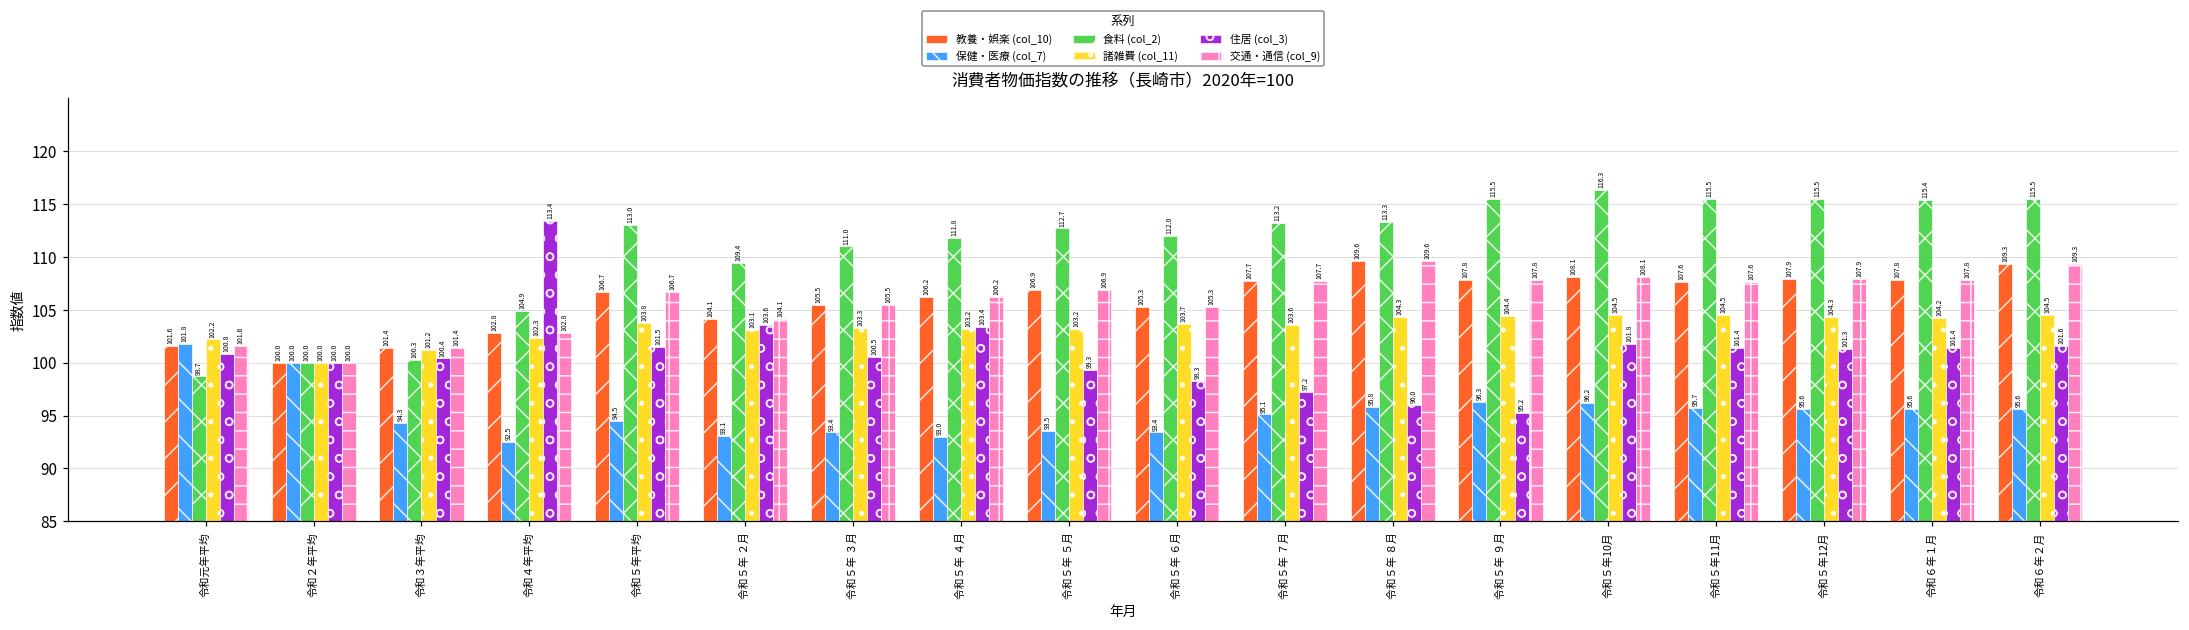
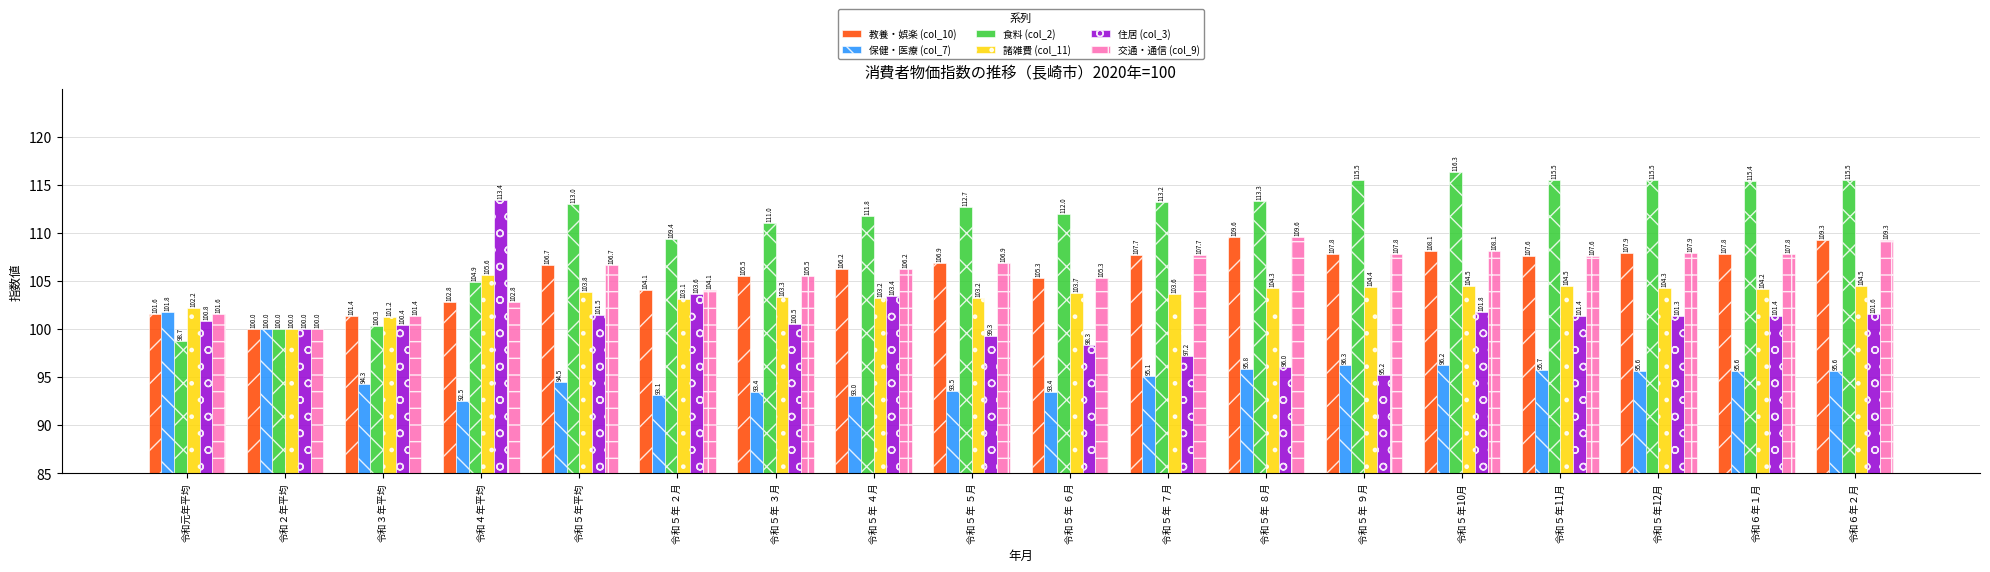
  {
    "教養・娯楽 (col_10)": {
      "令和元年平均": 101.6,
      "令和２年平均": 100.0,
      "令和３年平均": 101.4,
      "令和４年平均": 102.8,
      "令和５年平均": 106.7,
      "令和５年 ２月": 104.1,
      "令和５年 ３月": 105.5,
      "令和５年 ４月": 106.2,
      "令和５年 ５月": 106.9,
      "令和５年 ６月": 105.3,
      "令和５年 ７月": 107.7,
      "令和５年 ８月": 109.6,
      "令和５年 ９月": 107.8,
      "令和５年10月": 108.1,
      "令和５年11月": 107.6,
      "令和５年12月": 107.9,
      "令和６年１月": 107.8,
      "令和６年２月": 109.3
    },
    "保健・医療 (col_7)": {
      "令和元年平均": 101.8,
      "令和２年平均": 100.0,
      "令和３年平均": 94.3,
      "令和４年平均": 92.5,
      "令和５年平均": 94.5,
      "令和５年 ２月": 93.1,
      "令和５年 ３月": 93.4,
      "令和５年 ４月": 93.0,
      "令和５年 ５月": 93.5,
      "令和５年 ６月": 93.4,
      "令和５年 ７月": 95.1,
      "令和５年 ８月": 95.8,
      "令和５年 ９月": 96.3,
      "令和５年10月": 96.2,
      "令和５年11月": 95.7,
      "令和５年12月": 95.6,
      "令和６年１月": 95.6,
      "令和６年２月": 95.6
    },
    "食料 (col_2)": {
      "令和元年平均": 98.7,
      "令和２年平均": 100.0,
      "令和３年平均": 100.3,
      "令和４年平均": 104.9,
      "令和５年平均": 113.0,
      "令和５年 ２月": 109.4,
      "令和５年 ３月": 111.0,
      "令和５年 ４月": 111.8,
      "令和５年 ５月": 112.7,
      "令和５年 ６月": 112.0,
      "令和５年 ７月": 113.2,
      "令和５年 ８月": 113.3,
      "令和５年 ９月": 115.5,
      "令和５年10月": 116.3,
      "令和５年11月": 115.5,
      "令和５年12月": 115.5,
      "令和６年１月": 115.4,
      "令和６年２月": 115.5
    },
    "諸雑費 (col_11)": {
      "令和元年平均": 102.2,
      "令和２年平均": 100.0,
      "令和３年平均": 101.2,
-     "令和４年平均": 102.3,
+     "令和４年平均": 105.6,
      "令和５年平均": 103.8,
      "令和５年 ２月": 103.1,
      "令和５年 ３月": 103.3,
      "令和５年 ４月": 103.2,
      "令和５年 ５月": 103.2,
      "令和５年 ６月": 103.7,
      "令和５年 ７月": 103.6,
      "令和５年 ８月": 104.3,
      "令和５年 ９月": 104.4,
      "令和５年10月": 104.5,
      "令和５年11月": 104.5,
      "令和５年12月": 104.3,
      "令和６年１月": 104.2,
      "令和６年２月": 104.5
    },
    "住居 (col_3)": {
      "令和元年平均": 100.8,
      "令和２年平均": 100.0,
      "令和３年平均": 100.4,
      "令和４年平均": 113.4,
      "令和５年平均": 101.5,
      "令和５年 ２月": 103.6,
      "令和５年 ３月": 100.5,
      "令和５年 ４月": 103.4,
      "令和５年 ５月": 99.3,
      "令和５年 ６月": 98.3,
      "令和５年 ７月": 97.2,
      "令和５年 ８月": 96.0,
      "令和５年 ９月": 95.2,
      "令和５年10月": 101.8,
      "令和５年11月": 101.4,
      "令和５年12月": 101.3,
      "令和６年１月": 101.4,
      "令和６年２月": 101.6
    },
    "交通・通信 (col_9)": {
      "令和元年平均": 101.6,
      "令和２年平均": 100.0,
      "令和３年平均": 101.4,
      "令和４年平均": 102.8,
      "令和５年平均": 106.7,
      "令和５年 ２月": 104.1,
      "令和５年 ３月": 105.5,
      "令和５年 ４月": 106.2,
      "令和５年 ５月": 106.9,
      "令和５年 ６月": 105.3,
      "令和５年 ７月": 107.7,
      "令和５年 ８月": 109.6,
      "令和５年 ９月": 107.8,
      "令和５年10月": 108.1,
      "令和５年11月": 107.6,
      "令和５年12月": 107.9,
      "令和６年１月": 107.8,
      "令和６年２月": 109.3
    }
  }
